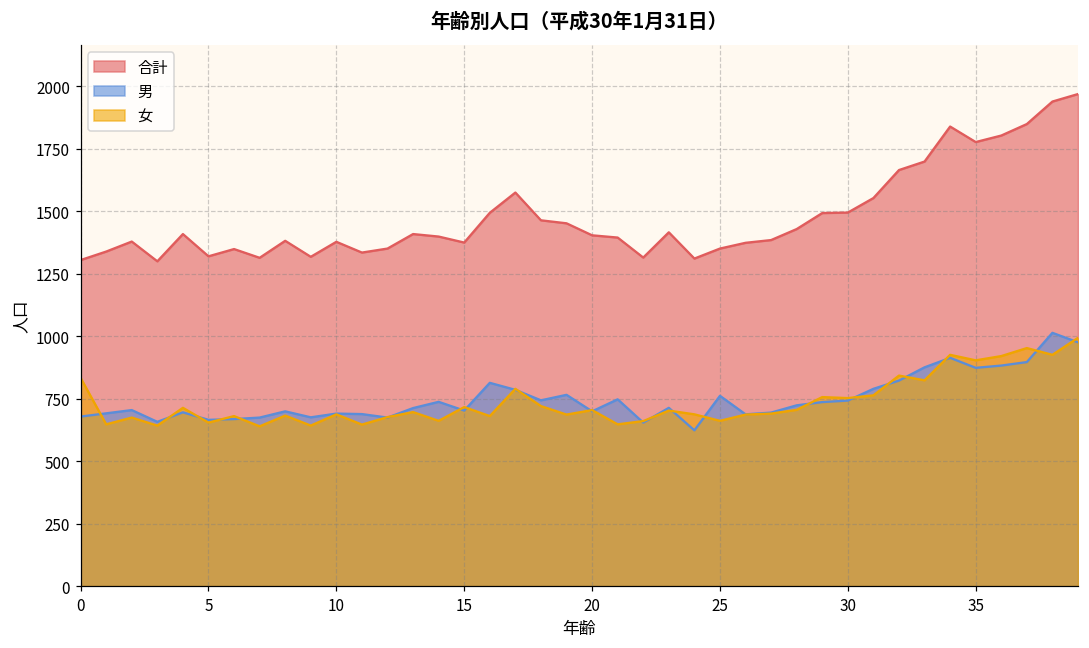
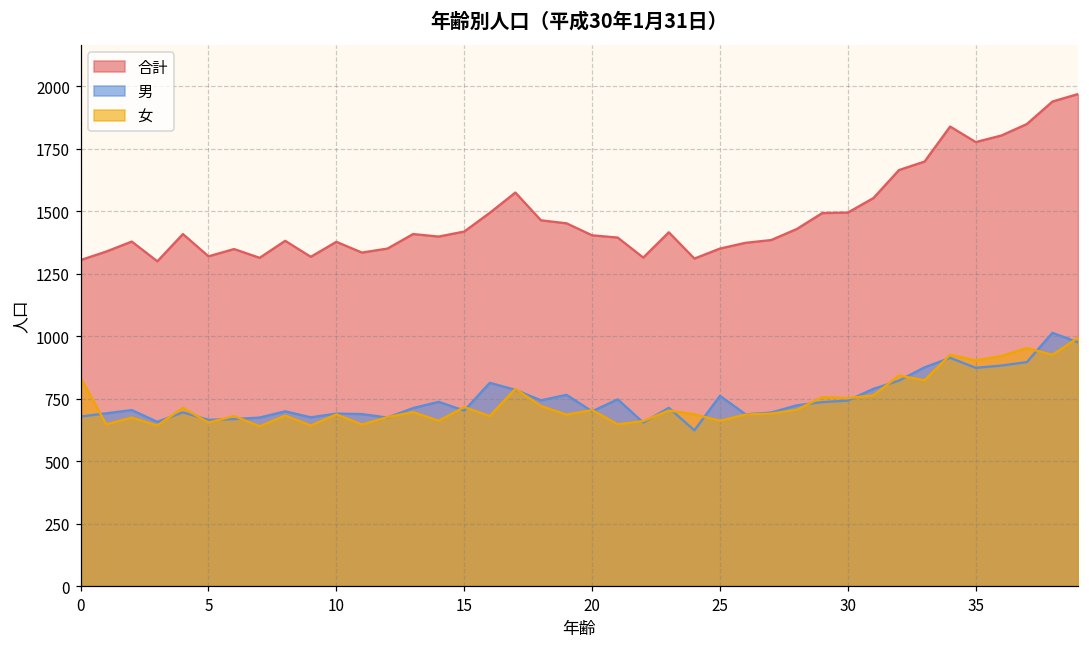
  {
    "合計": {
      "0": 1300,
      "5": 1320,
      "10": 1380,
-     "15": 1370,
+     "15": 1420,
      "20": 1400,
      "25": 1350,
      "30": 1490,
      "35": 1780
    },
    "男": {
      "0": 680,
      "15": 700,
      "25": 760,
      "35": 870
    },
    "女": {
      "0": 830,
      "15": 720,
      "25": 660,
      "35": 900
    }
  }
